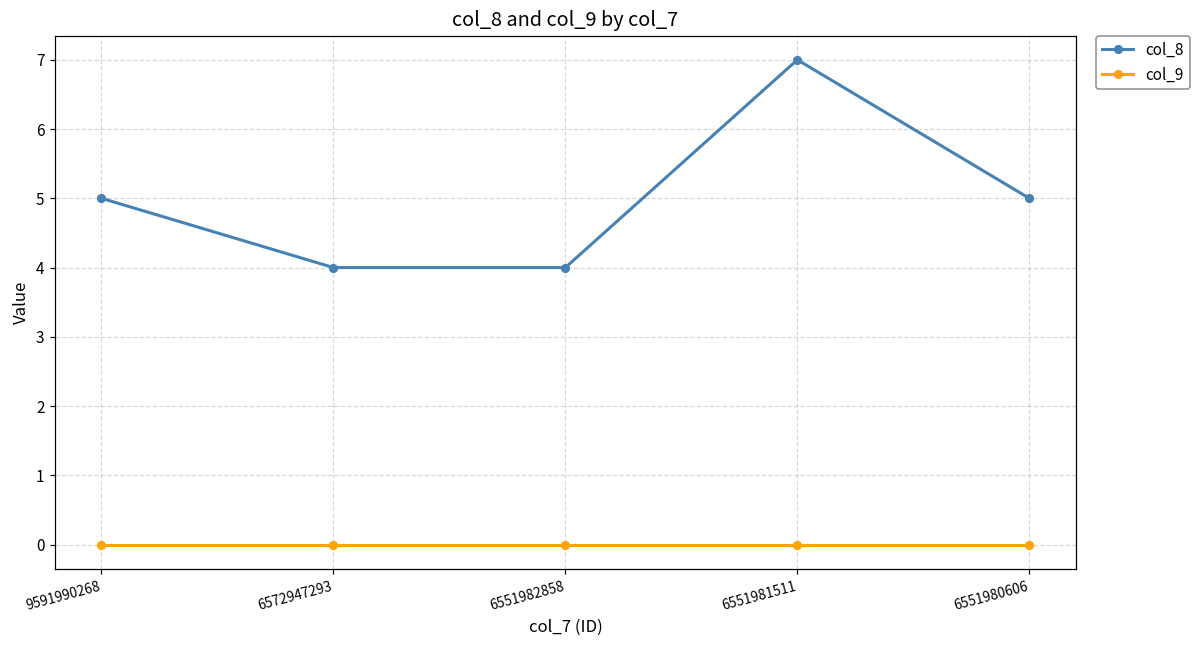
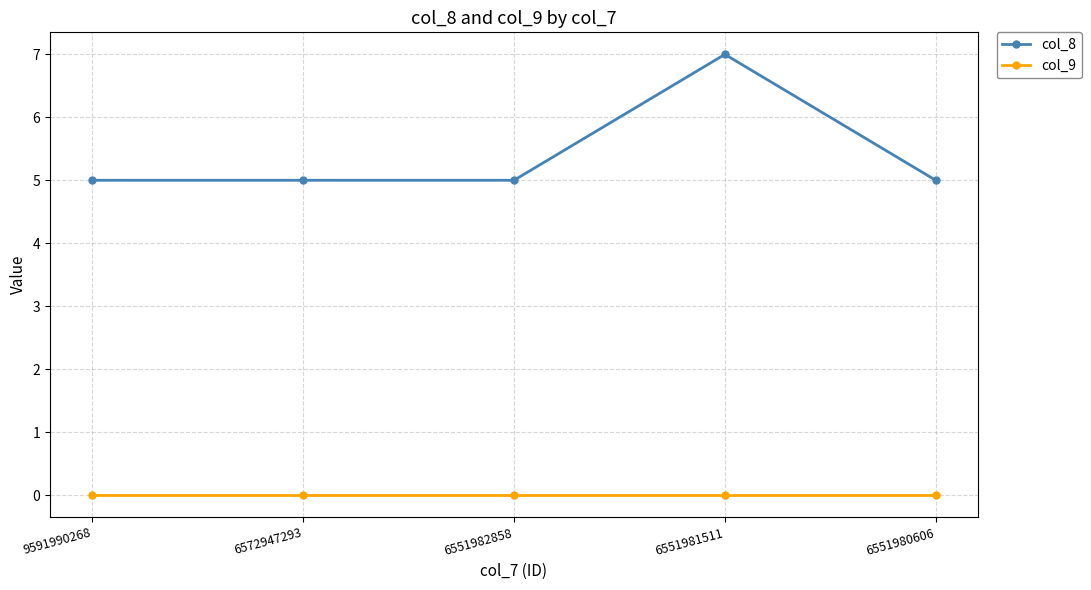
  {
    "col_8": {
      "9591990268": 5,
-     "6572947293": 4,
-     "6551982858": 4,
+     "6572947293": 5,
+     "6551982858": 5,
      "6551981511": 7,
      "6551980606": 5
    },
    "col_9": {
      "9591990268": 0,
      "6572947293": 0,
      "6551982858": 0,
      "6551981511": 0,
      "6551980606": 0
    }
  }
